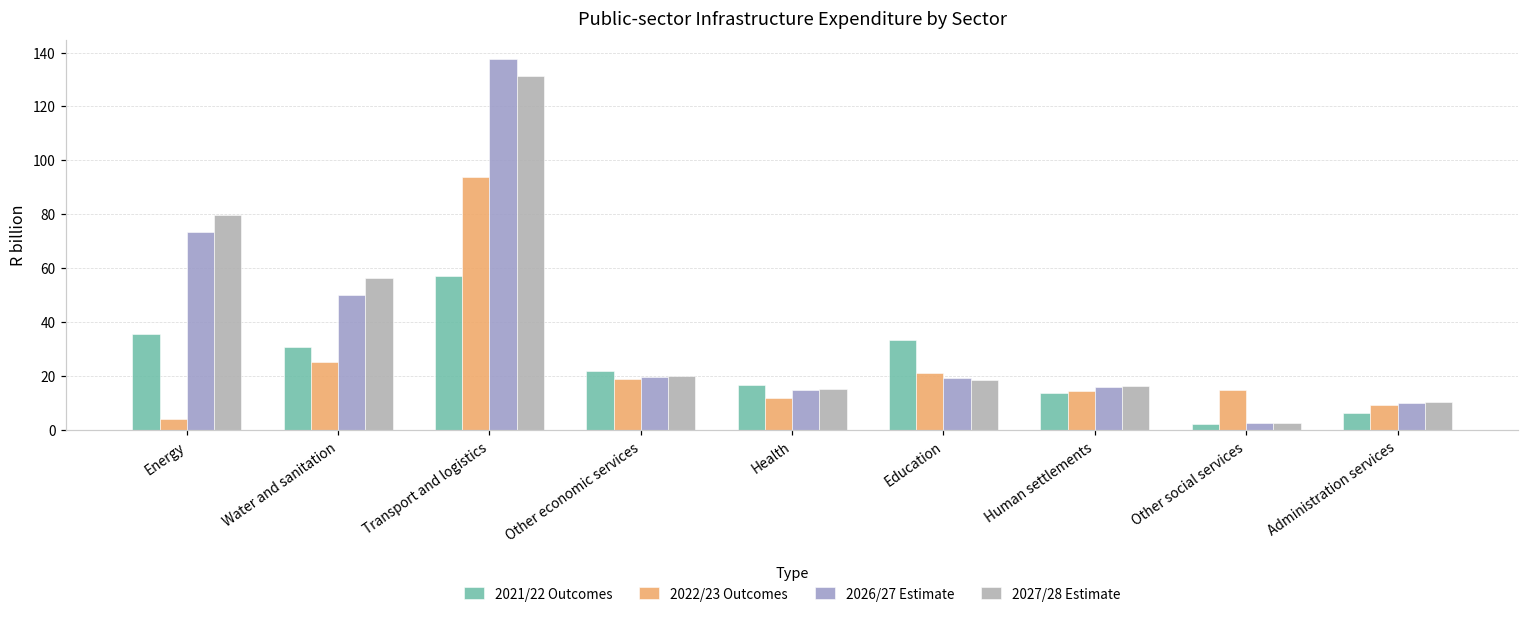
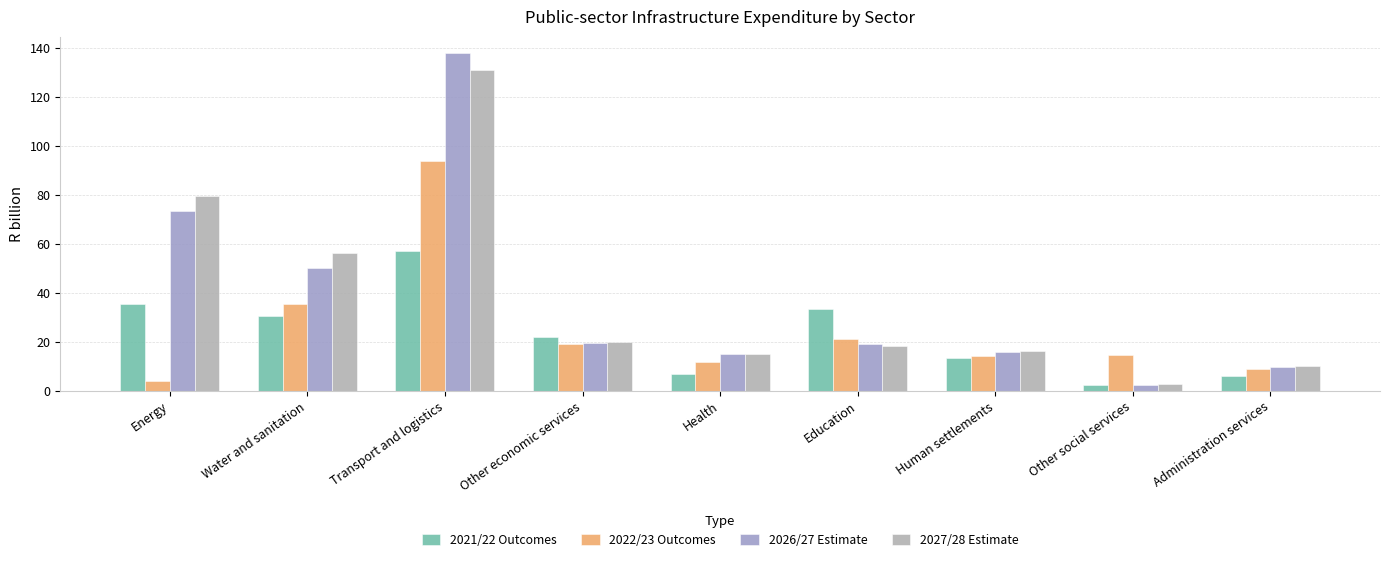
  {
    "2021/22 Outcomes": {
      "Energy": 36,
      "Water and sanitation": 31,
      "Transport and logistics": 57,
      "Other economic services": 22,
-     "Health": 16,
+     "Health": 7,
      "Education": 33,
      "Human settlements": 13,
      "Other social services": 2,
      "Administration services": 6
    },
    "2022/23 Outcomes": {
      "Energy": 4,
-     "Water and sanitation": 25,
+     "Water and sanitation": 35,
      "Transport and logistics": 94,
      "Other economic services": 19,
      "Health": 12,
      "Education": 21,
      "Human settlements": 14,
      "Other social services": 15,
      "Administration services": 9
    }
  }
